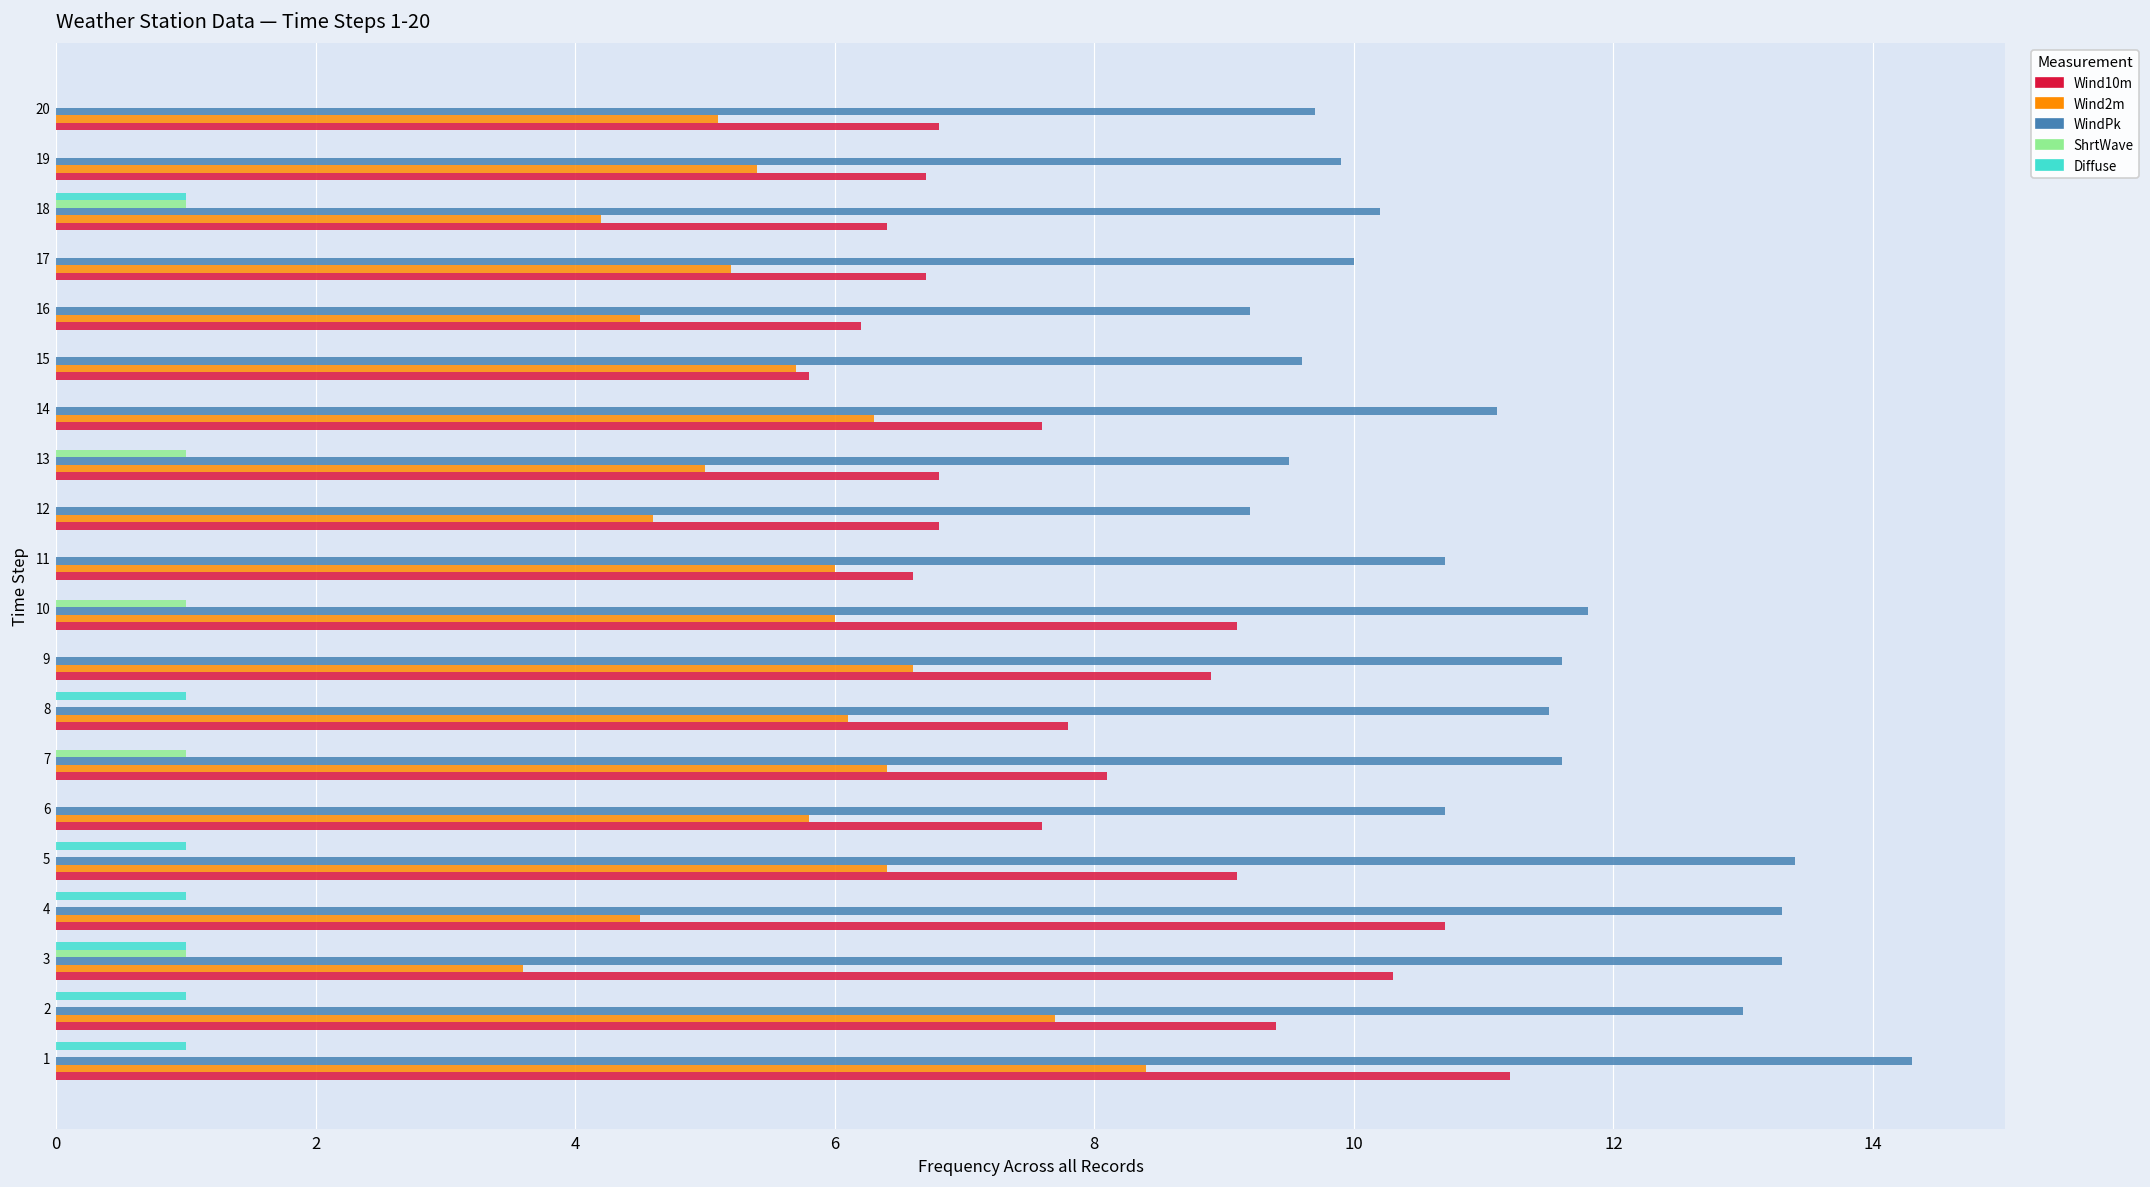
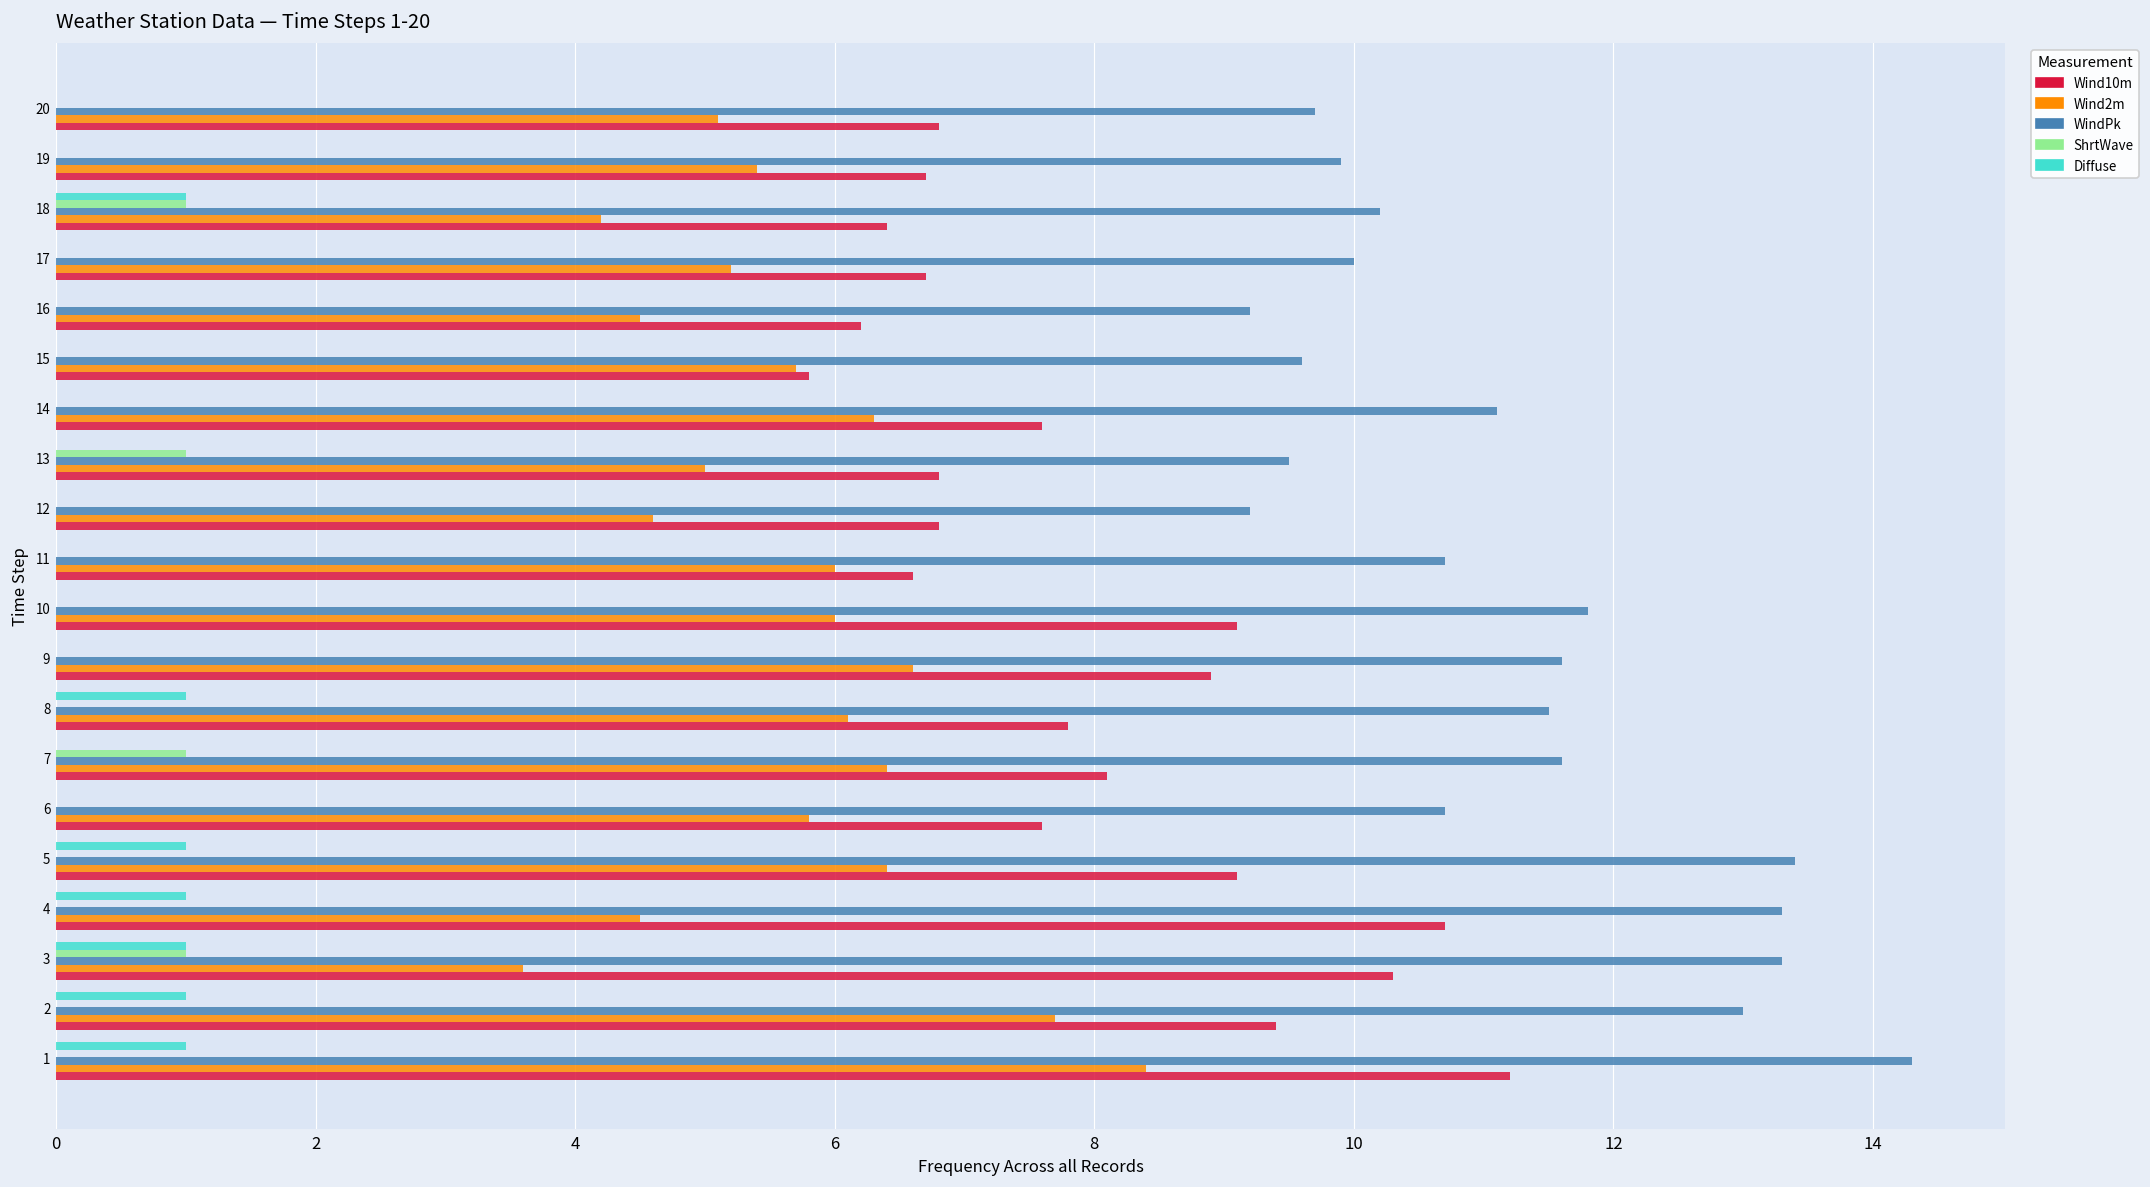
  {
    "Wind10m": {
      "20": 6.80,
      "19": 6.70,
      "18": 6.40,
      "17": 6.70,
      "16": 6.20,
      "15": 5.80,
      "14": 7.60,
      "13": 6.80,
      "12": 6.80,
      "11": 6.60,
      "10": 9.10,
      "9": 8.90,
      "8": 7.80,
      "7": 8.10,
      "6": 7.60,
      "5": 9.10,
      "4": 10.70,
      "3": 10.30,
      "2": 9.40,
      "1": 11.20
    },
    "Wind2m": {
      "20": 5.10,
      "19": 5.40,
      "18": 4.20,
      "17": 5.20,
      "16": 4.50,
      "15": 5.70,
      "14": 6.30,
      "13": 5,
      "12": 4.60,
      "11": 6,
      "10": 6,
      "9": 6.60,
      "8": 6.10,
      "7": 6.40,
      "6": 5.80,
      "5": 6.40,
      "4": 4.50,
      "3": 3.60,
      "2": 7.70,
      "1": 8.40
    },
    "WindPk": {
      "20": 9.70,
      "19": 9.90,
      "18": 10.20,
      "17": 10,
      "16": 9.20,
      "15": 9.60,
      "14": 11.10,
      "13": 9.50,
      "12": 9.20,
      "11": 10.70,
      "10": 11.80,
      "9": 11.60,
      "8": 11.50,
      "7": 11.60,
      "6": 10.70,
      "5": 13.40,
      "4": 13.30,
      "3": 13.30,
      "2": 13,
      "1": 14.30
    },
    "ShrtWave": {
      "20": 0,
      "19": 0,
      "18": 1,
      "17": 0,
      "16": 0,
      "15": 0,
      "14": 0,
      "13": 1,
      "12": 0,
      "11": 0,
-     "10": 1,
+     "10": 0,
      "9": 0,
      "8": 0,
      "7": 1,
      "6": 0,
      "5": 0,
      "4": 0,
      "3": 1,
      "2": 0,
      "1": 0
    },
    "Diffuse": {
      "20": 0,
      "19": 0,
      "18": 1,
      "17": 0,
      "16": 0,
      "15": 0,
      "14": 0,
      "13": 0,
      "12": 0,
      "11": 0,
      "10": 0,
      "9": 0,
      "8": 1,
      "7": 0,
      "6": 0,
      "5": 1,
      "4": 1,
      "3": 1,
      "2": 1,
      "1": 1
    }
  }
